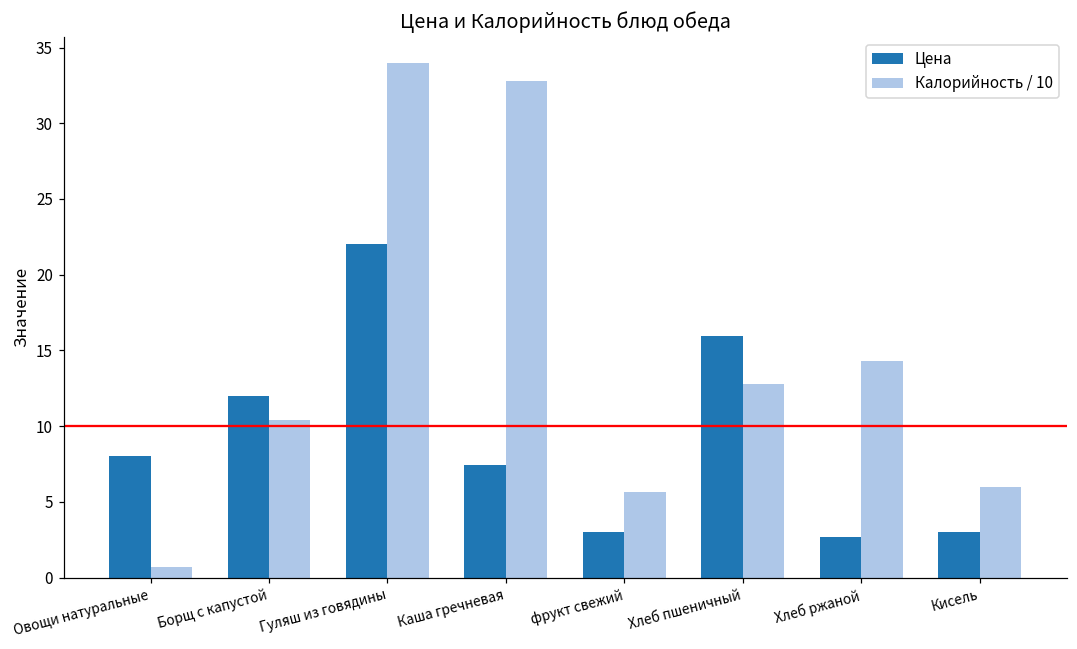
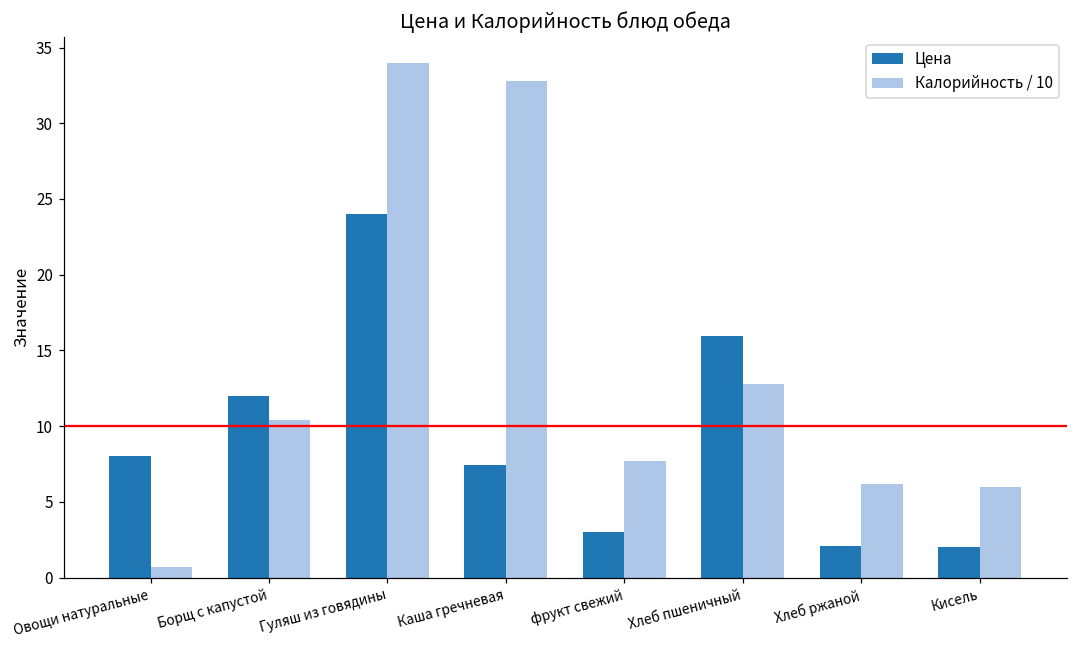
  {
    "Цена": {
      "Овощи натуральные": 8.0,
      "Борщ с капустой": 12.0,
-     "Гуляш из говядины": 22,
+     "Гуляш из говядины": 24,
      "Каша гречневая": 7.4,
      "фрукт свежий": 3.0,
      "Хлеб пшеничный": 15.9,
-     "Хлеб ржаной": 2.7,
-     "Кисель": 3
+     "Хлеб ржаной": 2.1,
+     "Кисель": 2
    },
    "Калорийность / 10": {
      "Овощи натуральные": 0.7,
      "Борщ с капустой": 10.4,
      "Гуляш из говядины": 34.0,
      "Каша гречневая": 32.8,
-     "фрукт свежий": 5.6,
+     "фрукт свежий": 7.7,
      "Хлеб пшеничный": 12.8,
-     "Хлеб ржаной": 14.3,
+     "Хлеб ржаной": 6.2,
      "Кисель": 6.0
    }
  }
